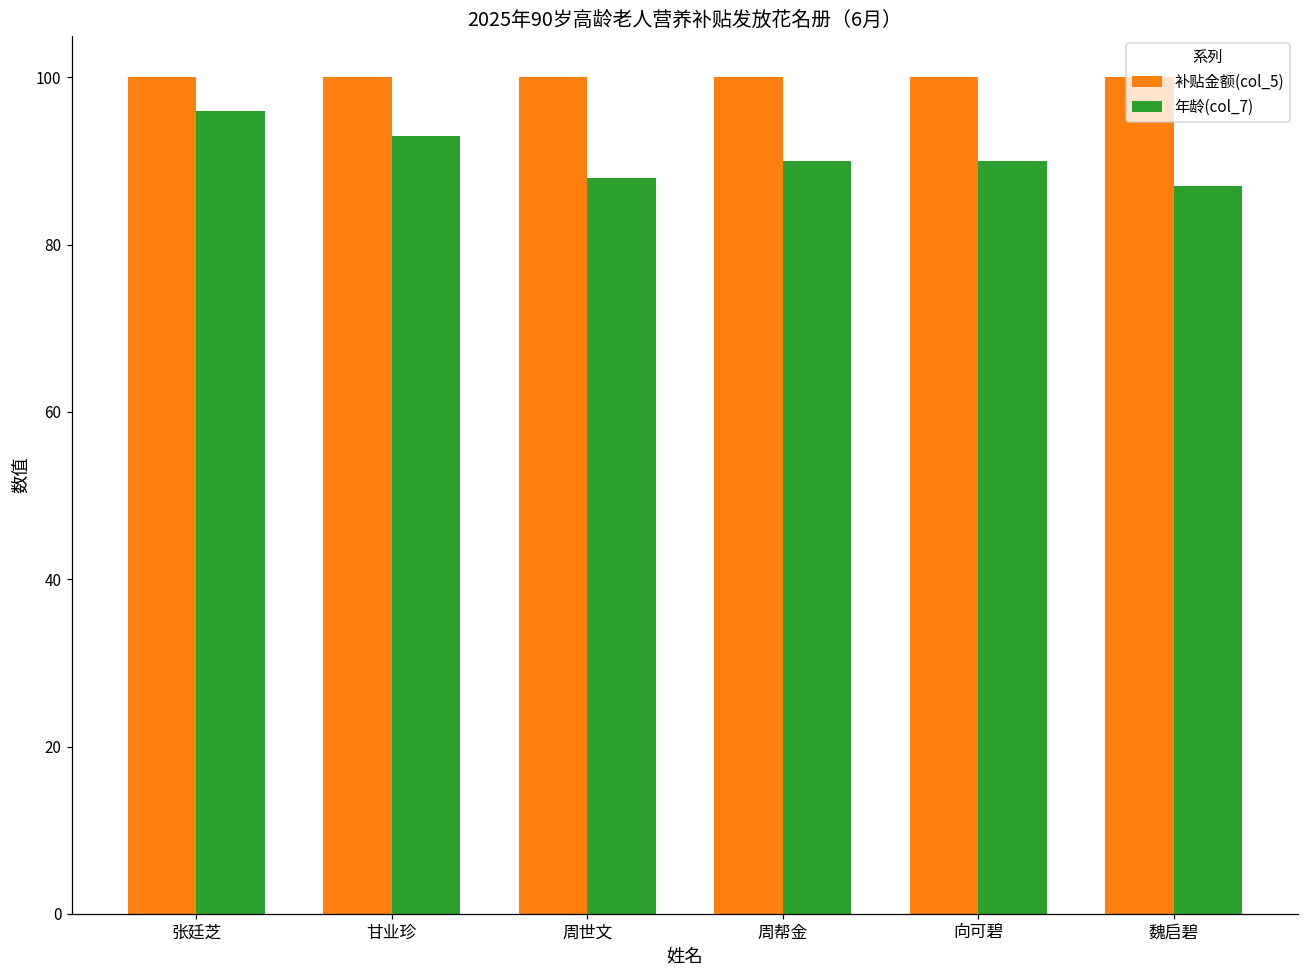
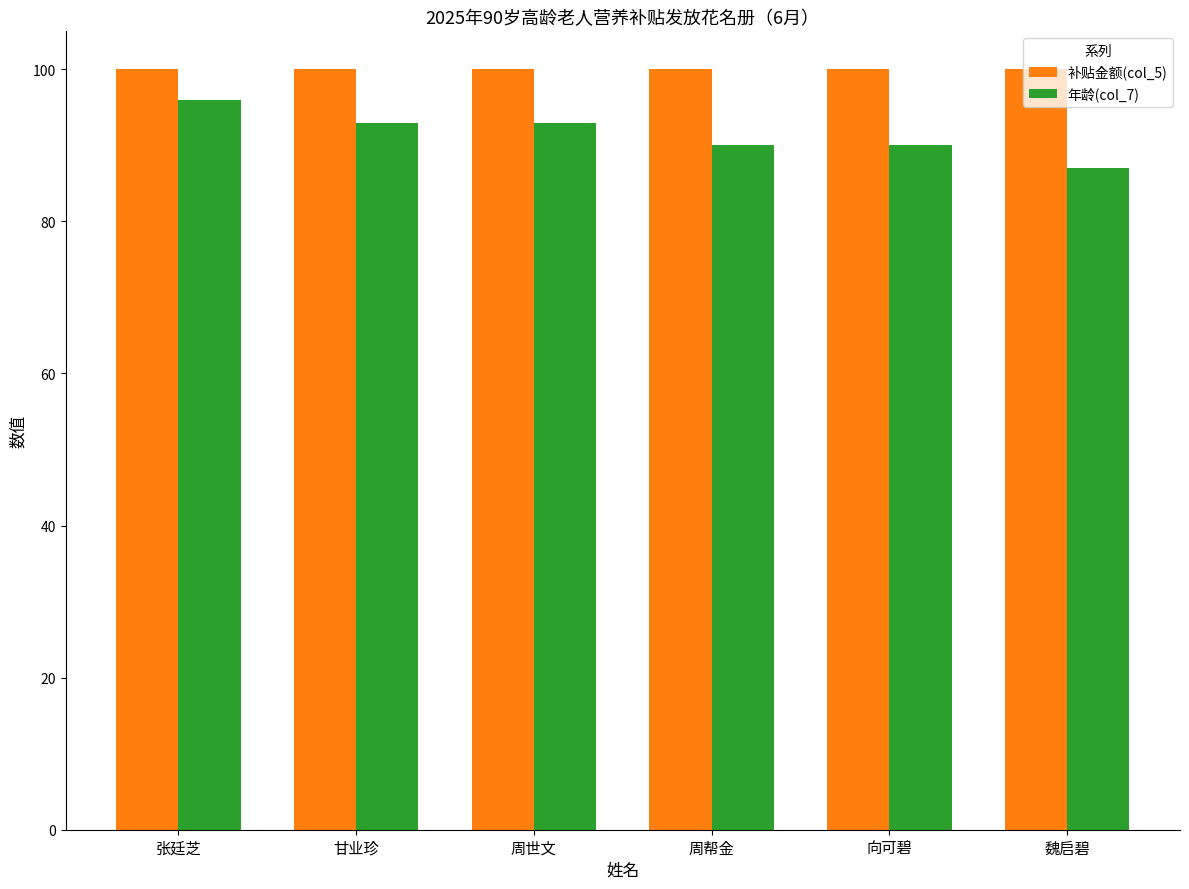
  {
    "补贴金额(col_5)": {
      "张廷芝": 100,
      "甘业珍": 100,
      "周世文": 100,
      "周帮金": 100,
      "向可碧": 100
    },
    "年龄(col_7)": {
      "张廷芝": 96,
      "甘业珍": 93,
-     "周世文": 88,
+     "周世文": 93,
      "周帮金": 90,
      "向可碧": 90,
      "魏启碧": 87
    }
  }
